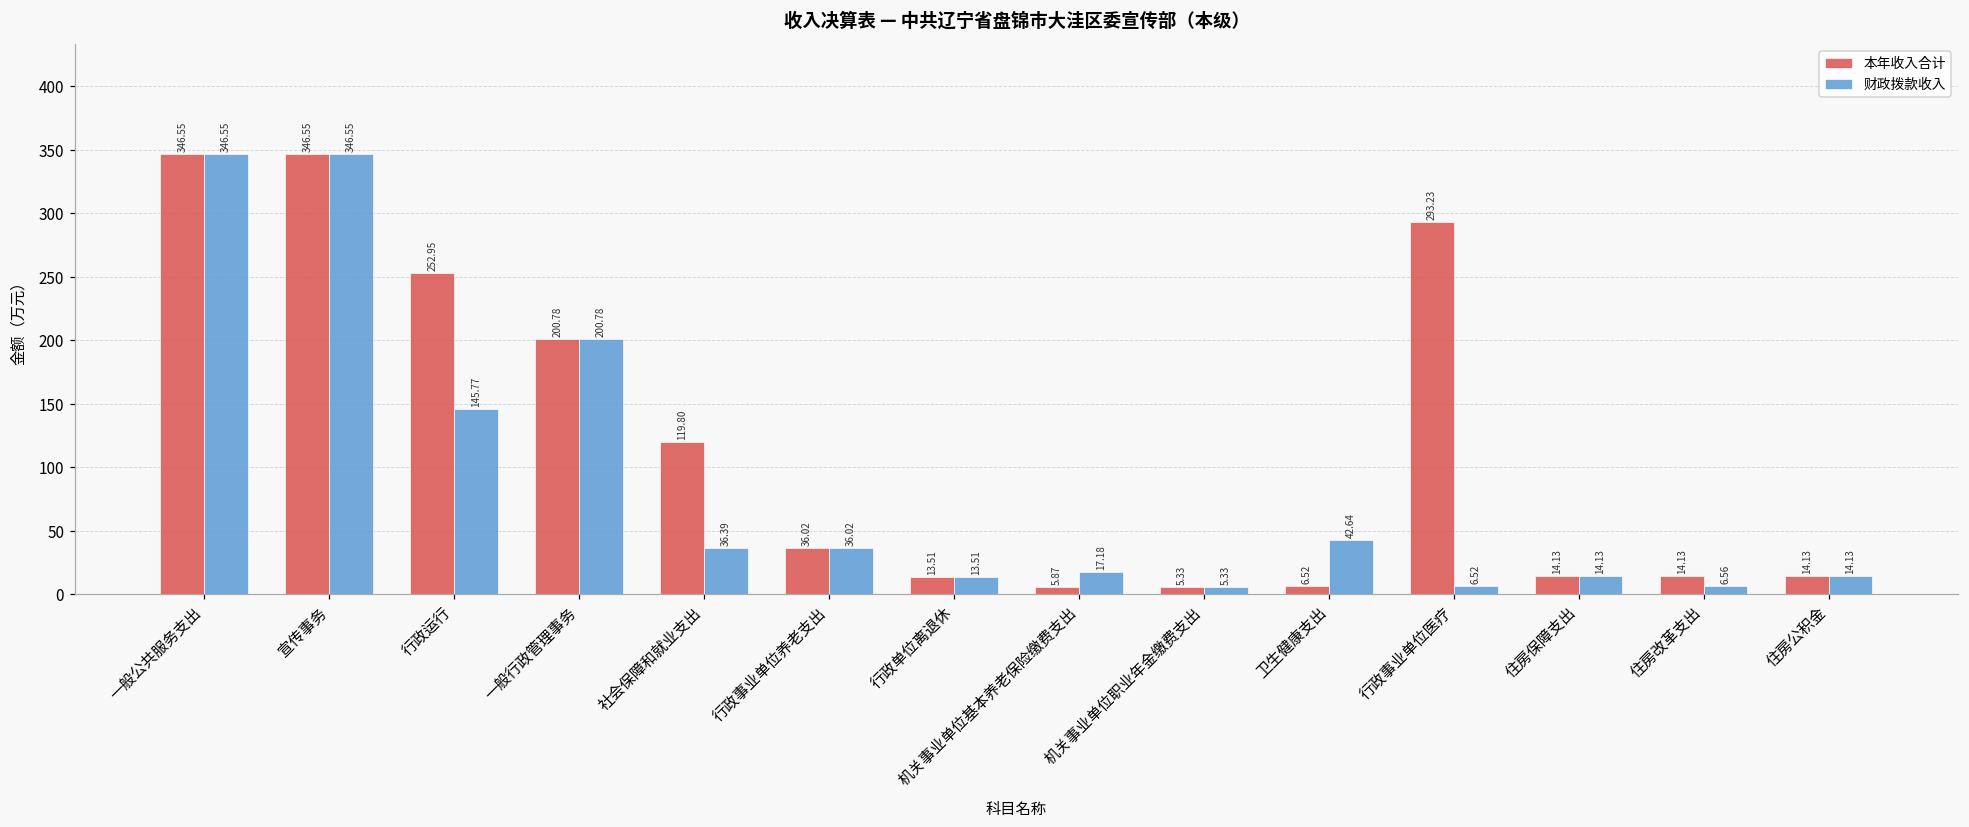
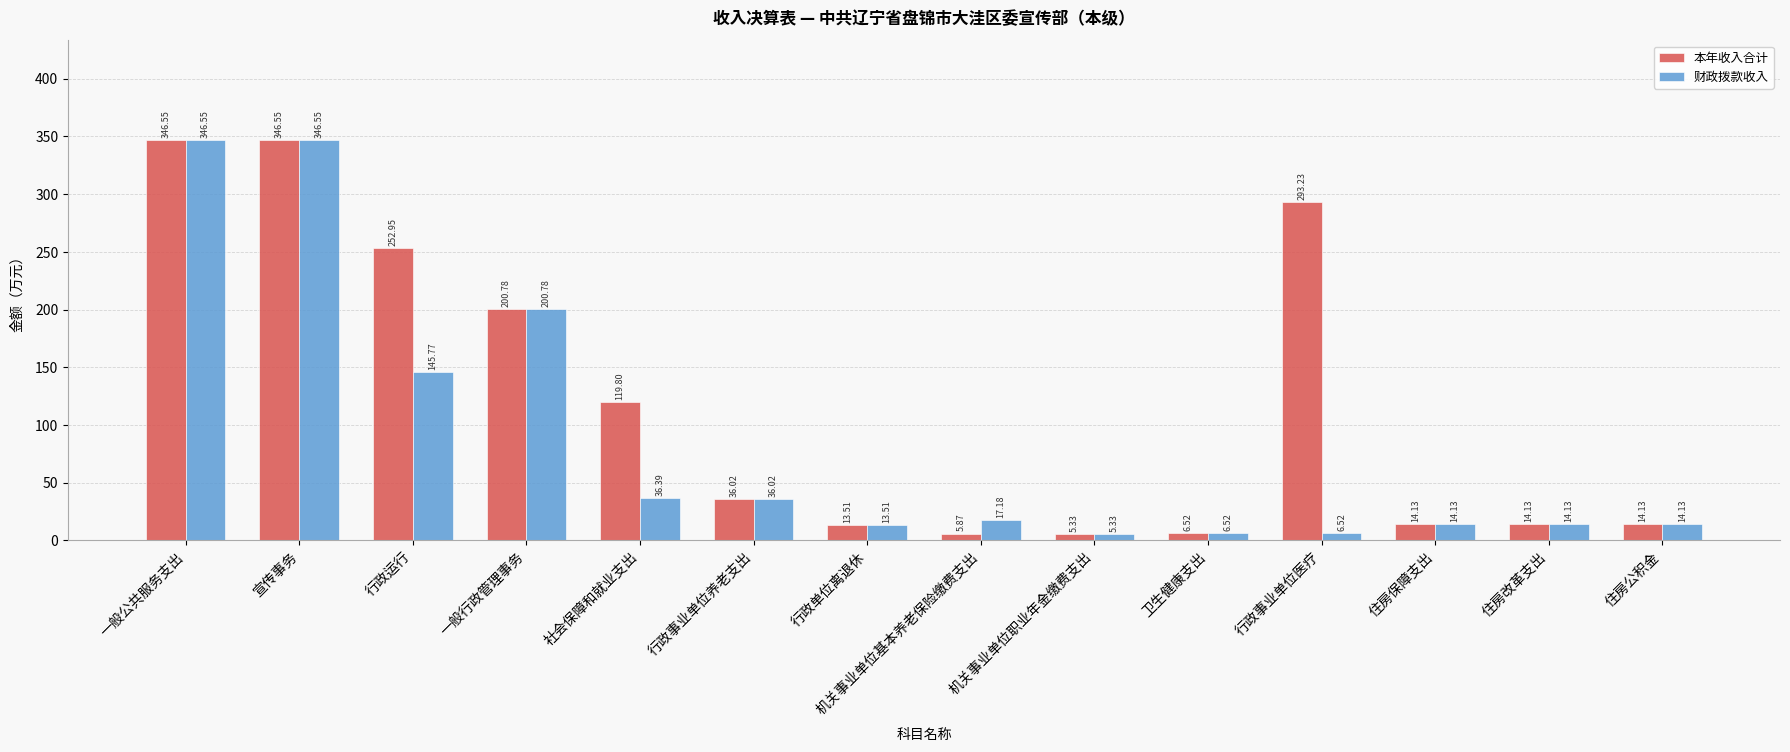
  {
    "本年收入合计": {
      "一般公共服务支出": 346.55,
      "宣传事务": 346.55,
      "行政运行": 252.95,
      "一般行政管理事务": 200.78,
      "社会保障和就业支出": 119.80,
      "行政事业单位养老支出": 36.02,
      "行政单位离退休": 13.51,
      "机关事业单位基本养老保险缴费支出": 5.87,
      "机关事业单位职业年金缴费支出": 5.33,
      "卫生健康支出": 6.52,
      "行政事业单位医疗": 293.23,
      "住房保障支出": 14.13,
      "住房改革支出": 14.13,
      "住房公积金": 14.13
    },
    "财政拨款收入": {
      "一般公共服务支出": 346.55,
      "宣传事务": 346.55,
      "行政运行": 145.77,
      "一般行政管理事务": 200.78,
      "社会保障和就业支出": 36.39,
      "行政事业单位养老支出": 36.02,
      "行政单位离退休": 13.51,
      "机关事业单位基本养老保险缴费支出": 17.18,
      "机关事业单位职业年金缴费支出": 5.33,
-     "卫生健康支出": 42.64,
+     "卫生健康支出": 6.52,
      "行政事业单位医疗": 6.52,
      "住房保障支出": 14.13,
-     "住房改革支出": 6.56,
+     "住房改革支出": 14.13,
      "住房公积金": 14.13
    }
  }
